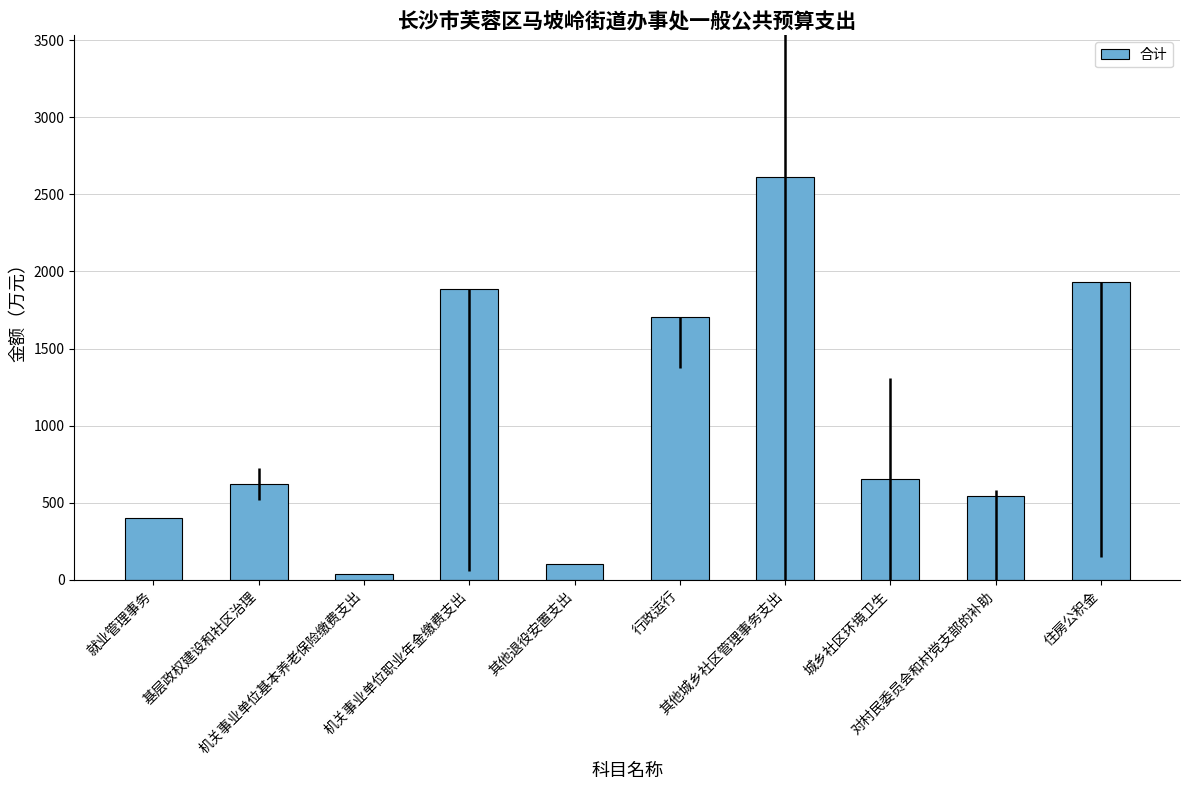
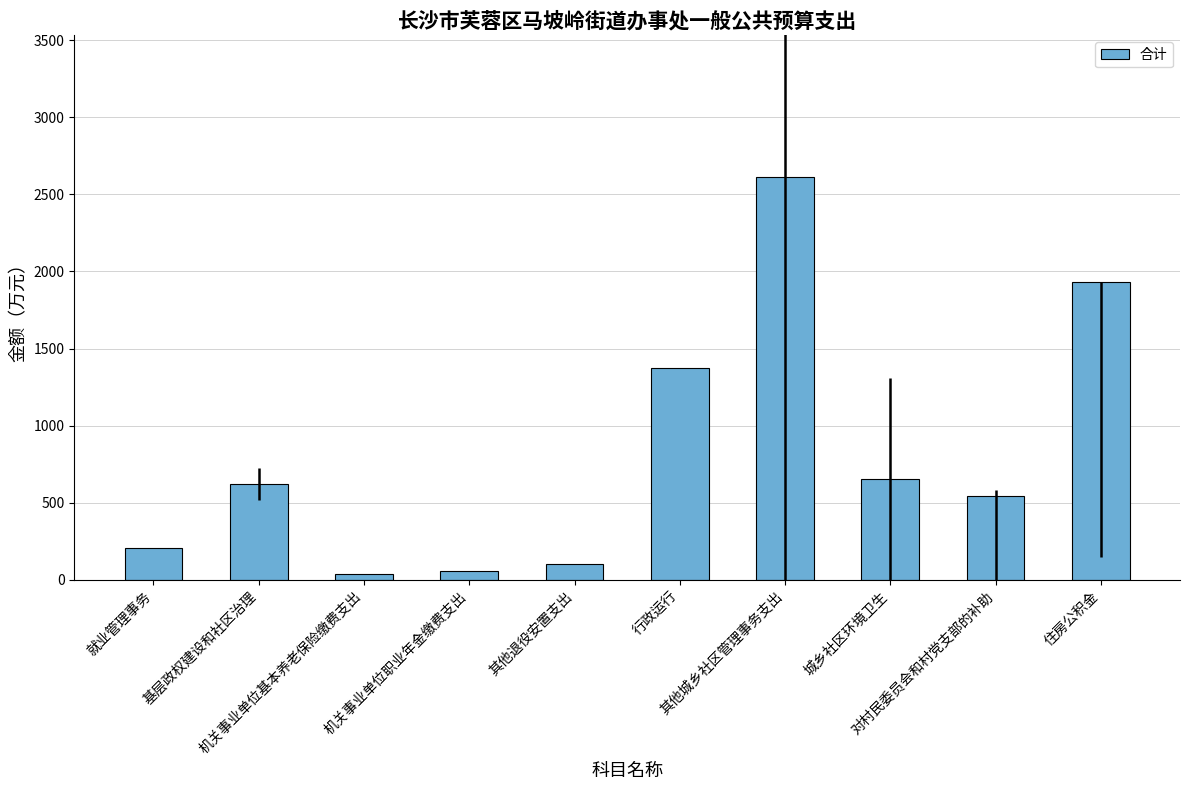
  {
-   "就业管理事务": 400,
+   "就业管理事务": 210,
    "基层政权建设和社区治理": 620,
    "机关事业单位基本养老保险缴费支出": 40,
-   "机关事业单位职业年金缴费支出": 1890,
+   "机关事业单位职业年金缴费支出": 60,
    "其他退役安置支出": 100,
-   "行政运行": 1700,
+   "行政运行": 1370,
    "其他城乡社区管理事务支出": 2620,
    "城乡社区环境卫生": 660,
    "对村民委员会和村党支部的补助": 540,
    "住房公积金": 1930
  }
